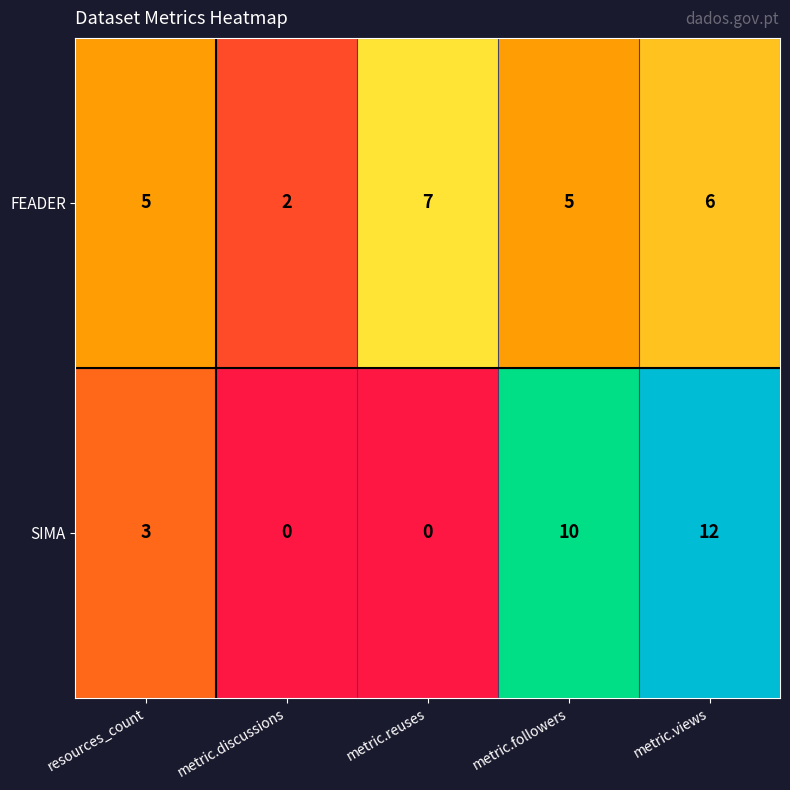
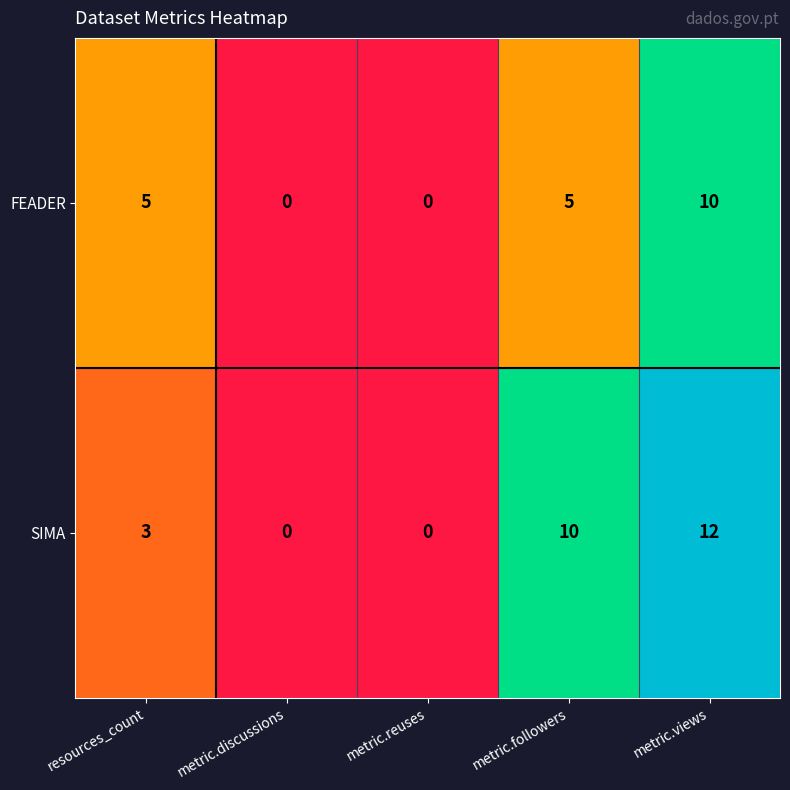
  {
    "FEADER": {
      "resources_count": 5,
-     "metric.discussions": 2,
-     "metric.reuses": 7,
+     "metric.discussions": 0,
+     "metric.reuses": 0,
      "metric.followers": 5,
-     "metric.views": 6
+     "metric.views": 10
    },
    "SIMA": {
      "resources_count": 3,
      "metric.discussions": 0,
      "metric.reuses": 0,
      "metric.followers": 10,
      "metric.views": 12
    }
  }
